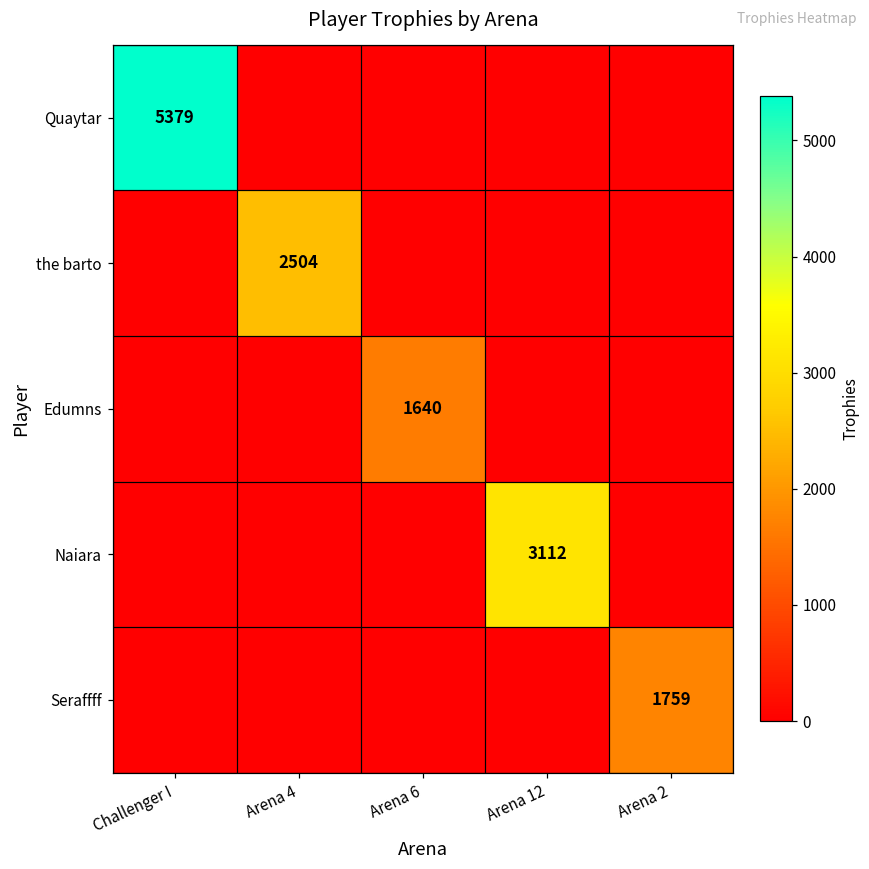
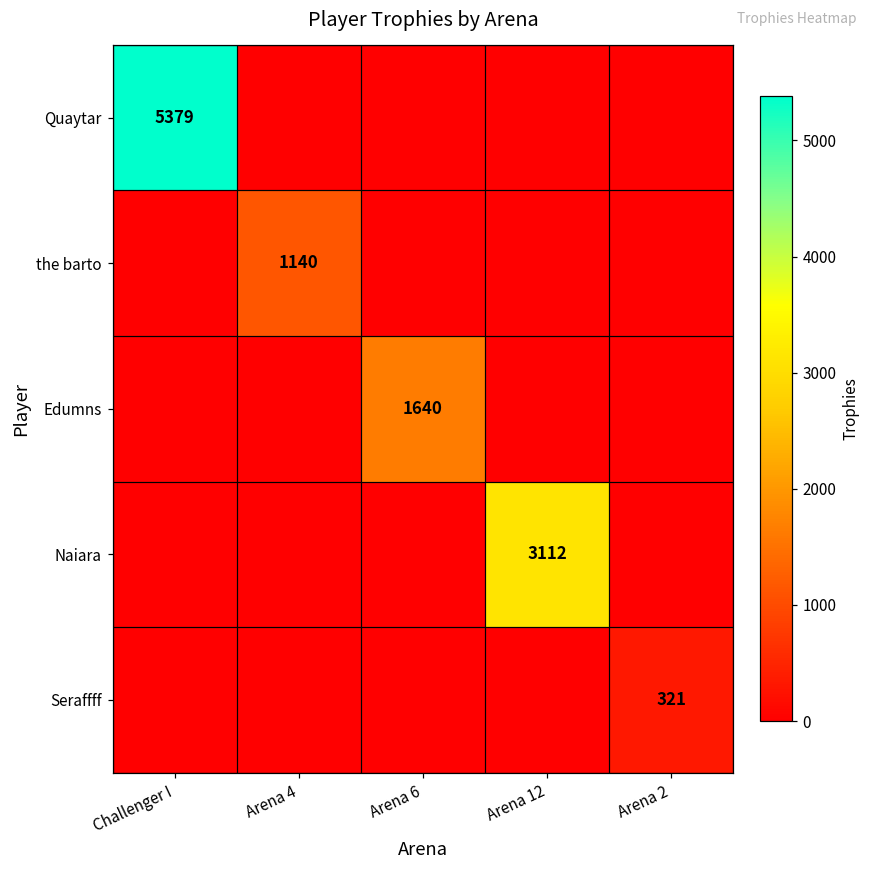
  {
    "Quaytar": {
      "Challenger I": 5379
    },
    "the barto": {
-     "Arena 4": 2504
+     "Arena 4": 1140
    },
    "Edumns": {
      "Arena 6": 1640
    },
    "Naiara": {
      "Arena 12": 3112
    },
    "Seraffff": {
-     "Arena 2": 1759
+     "Arena 2": 321
    }
  }
